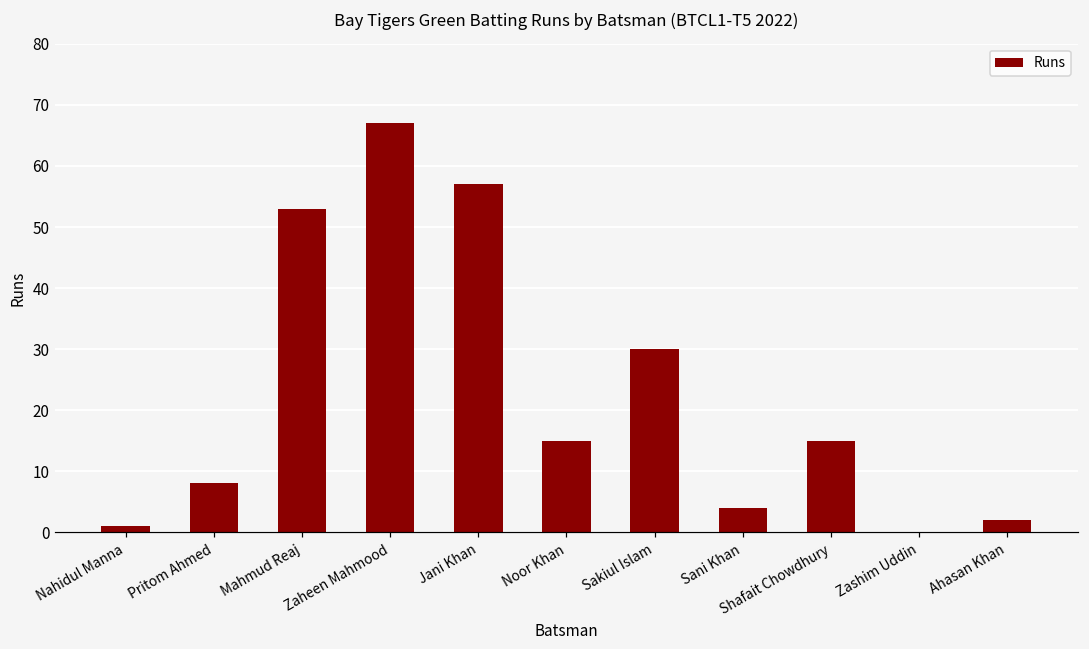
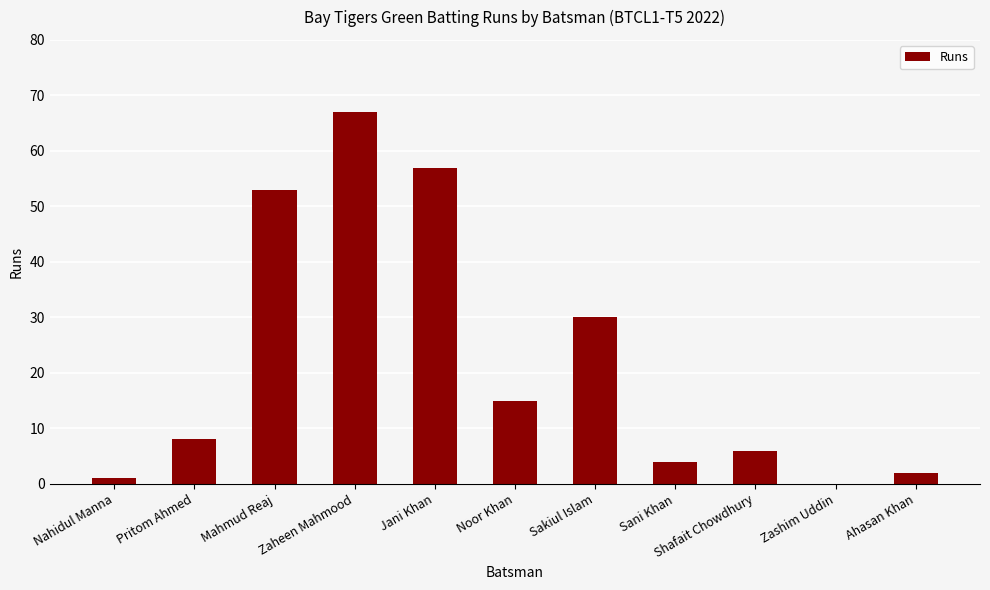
  {
    "Nahidul Manna": 1,
    "Pritom Ahmed": 8,
    "Mahmud Reaj": 53,
    "Zaheen Mahmood": 67,
    "Jani Khan": 57,
    "Noor Khan": 15,
    "Sakiul Islam": 30,
    "Sani Khan": 4,
-   "Shafait Chowdhury": 15,
+   "Shafait Chowdhury": 6,
    "Zashim Uddin": 0,
    "Ahasan Khan": 2
  }
